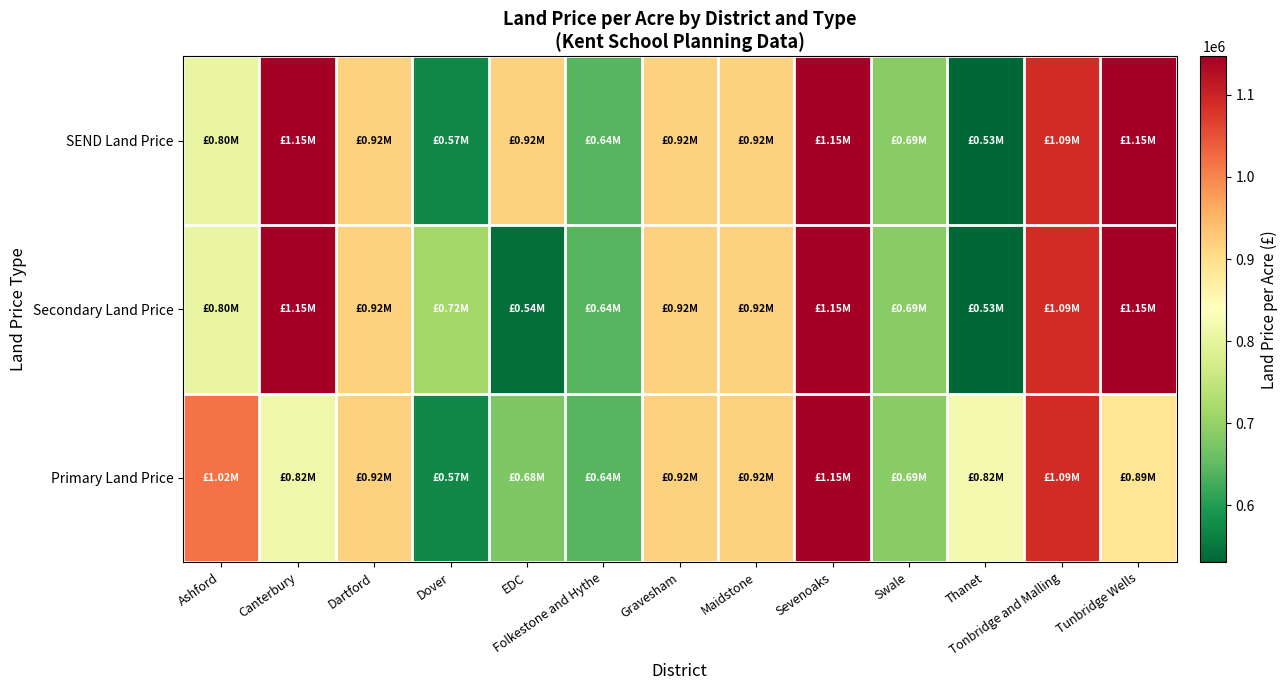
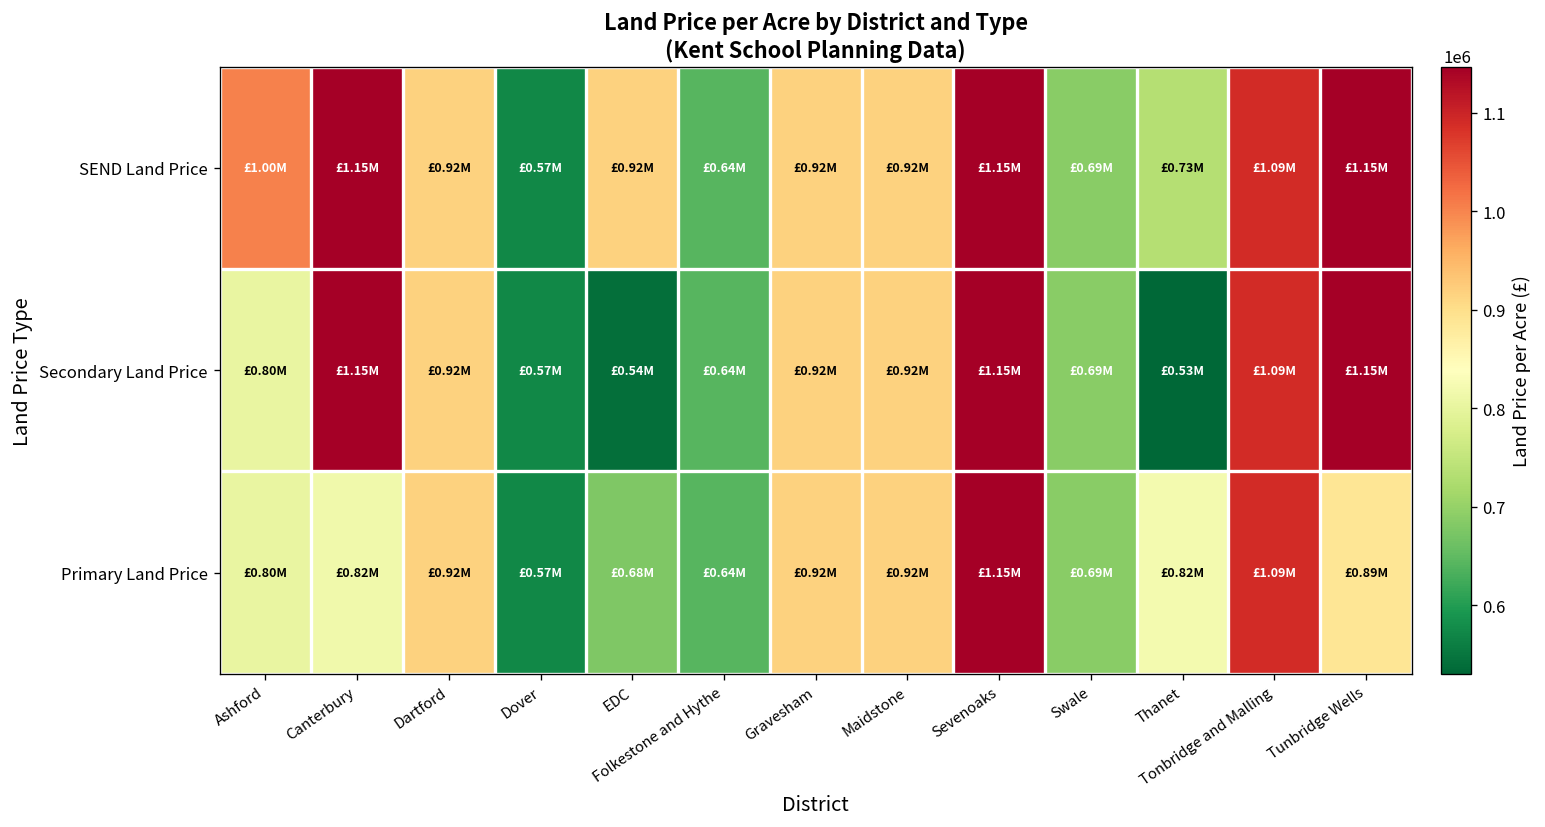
  {
    "SEND Land Price": {
-     "Ashford": "£0.80M",
+     "Ashford": "£1.00M",
      "Canterbury": "£1.15M",
      "Dartford": "£0.92M",
      "Dover": "£0.57M",
      "EDC": "£0.92M",
      "Folkestone and Hythe": "£0.64M",
      "Gravesham": "£0.92M",
      "Maidstone": "£0.92M",
      "Sevenoaks": "£1.15M",
      "Swale": "£0.69M",
-     "Thanet": "£0.53M",
+     "Thanet": "£0.73M",
      "Tonbridge and Malling": "£1.09M",
      "Tunbridge Wells": "£1.15M"
    },
    "Secondary Land Price": {
      "Ashford": "£0.80M",
      "Canterbury": "£1.15M",
      "Dartford": "£0.92M",
-     "Dover": "£0.72M",
+     "Dover": "£0.57M",
      "EDC": "£0.54M",
      "Folkestone and Hythe": "£0.64M",
      "Gravesham": "£0.92M",
      "Maidstone": "£0.92M",
      "Sevenoaks": "£1.15M",
      "Swale": "£0.69M",
      "Thanet": "£0.53M",
      "Tonbridge and Malling": "£1.09M",
      "Tunbridge Wells": "£1.15M"
    },
    "Primary Land Price": {
-     "Ashford": "£1.02M",
+     "Ashford": "£0.80M",
      "Canterbury": "£0.82M",
      "Dartford": "£0.92M",
      "Dover": "£0.57M",
      "EDC": "£0.68M",
      "Folkestone and Hythe": "£0.64M",
      "Gravesham": "£0.92M",
      "Maidstone": "£0.92M",
      "Sevenoaks": "£1.15M",
      "Swale": "£0.69M",
      "Thanet": "£0.82M",
      "Tonbridge and Malling": "£1.09M",
      "Tunbridge Wells": "£0.89M"
    }
  }
